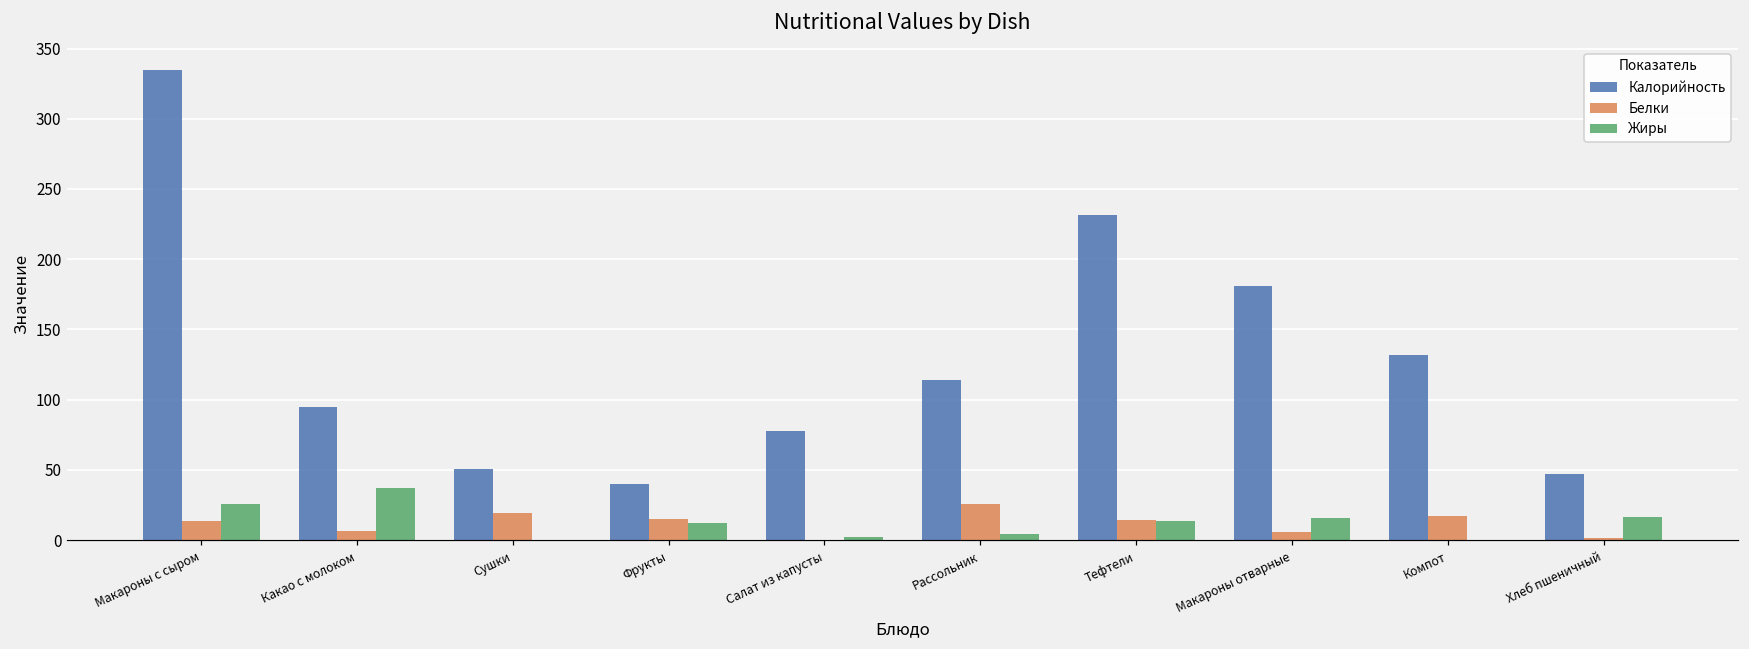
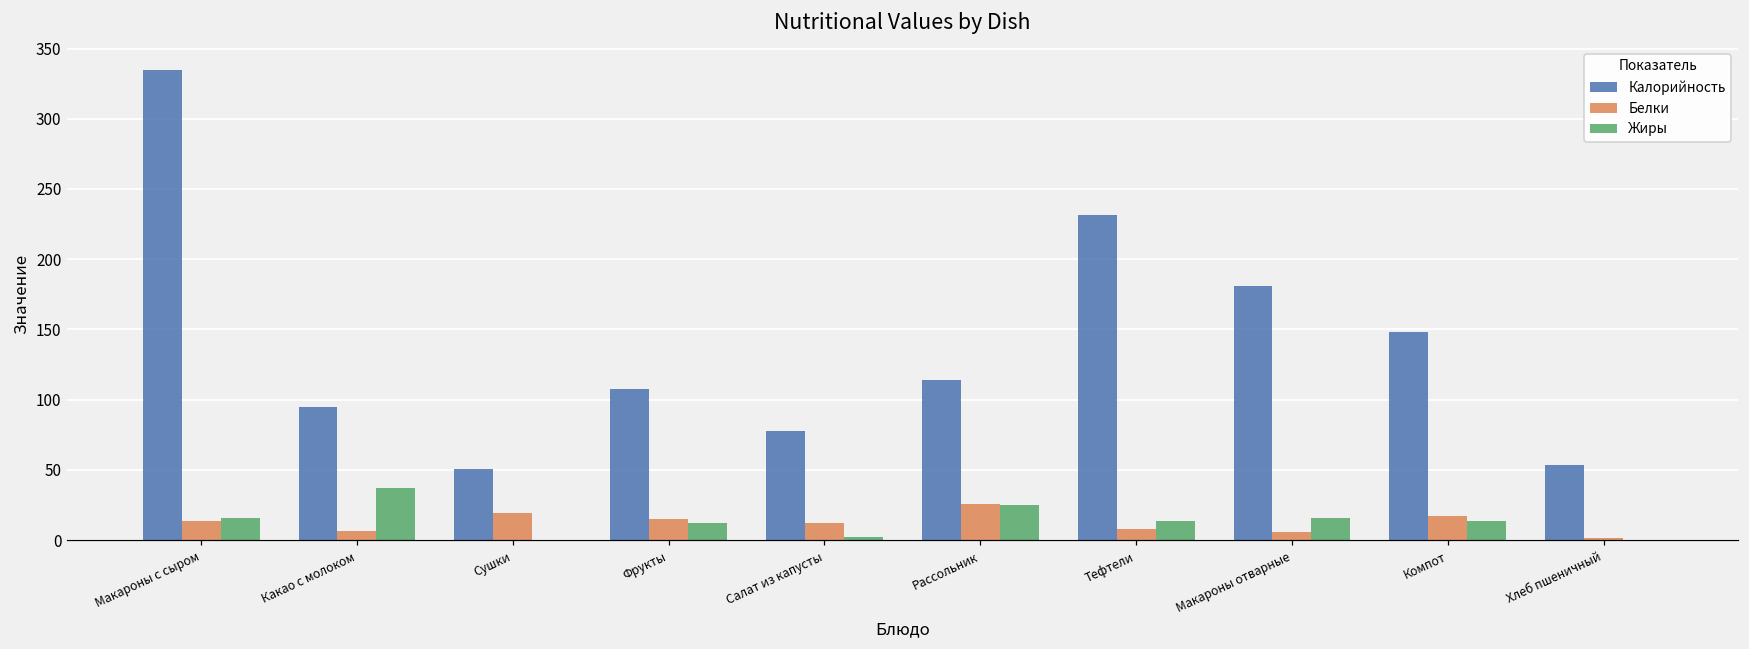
  {
    "Калорийность": {
      "Макароны с сыром": 334,
      "Какао с молоком": 95,
      "Сушки": 51,
-     "Фрукты": 40,
+     "Фрукты": 108,
      "Салат из капусты": 78,
      "Рассольник": 114,
      "Тефтели": 232,
      "Макароны отварные": 181,
-     "Компот": 132,
-     "Хлеб пшеничный": 47
+     "Компот": 148,
+     "Хлеб пшеничный": 54
    },
    "Белки": {
      "Макароны с сыром": 14,
      "Какао с молоком": 7,
      "Сушки": 19,
      "Фрукты": 15,
-     "Салат из капусты": 0,
+     "Салат из капусты": 12,
      "Рассольник": 26,
-     "Тефтели": 14,
+     "Тефтели": 8,
      "Макароны отварные": 6,
      "Компот": 17
    },
    "Жиры": {
-     "Макароны с сыром": 26,
+     "Макароны с сыром": 16,
      "Какао с молоком": 37,
      "Фрукты": 12,
-     "Рассольник": 4,
+     "Рассольник": 25,
      "Тефтели": 14,
      "Макароны отварные": 16,
-     "Компот": 0,
-     "Хлеб пшеничный": 16
+     "Компот": 14,
+     "Хлеб пшеничный": 0
    }
  }
